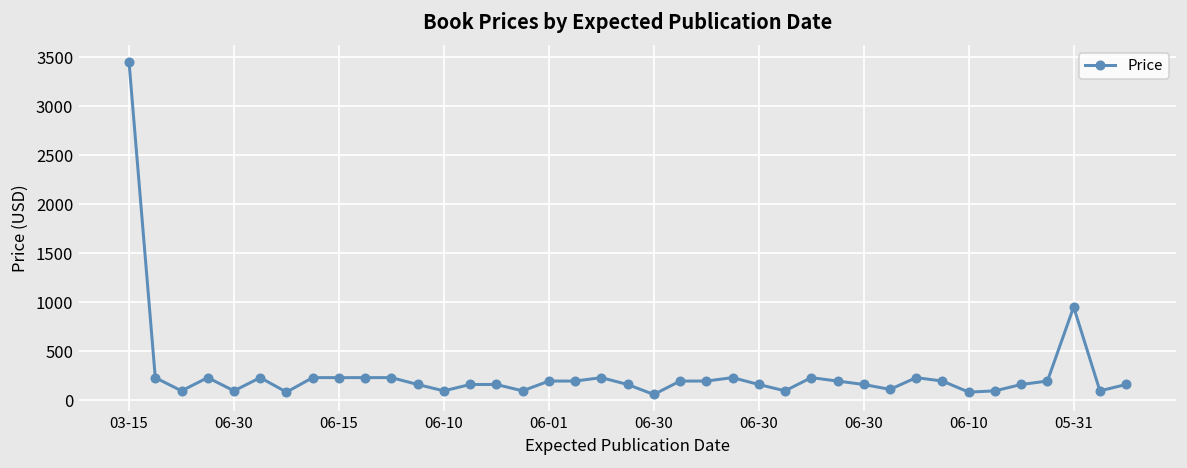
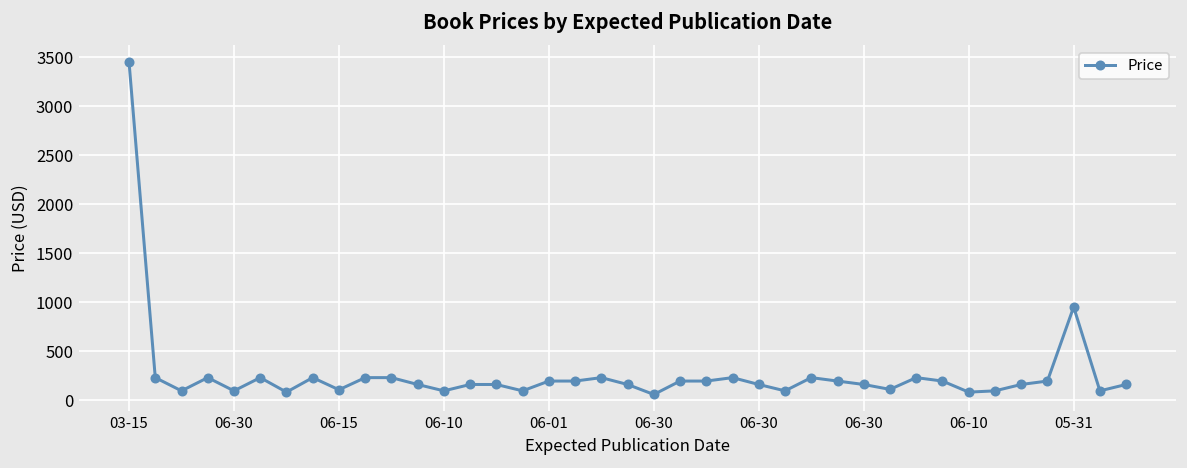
  {
    "03-15": 3500,
-   "06-15": 200,
+   "06-15": 100,
    "06-01": 200,
    "05-31": 1000
  }
